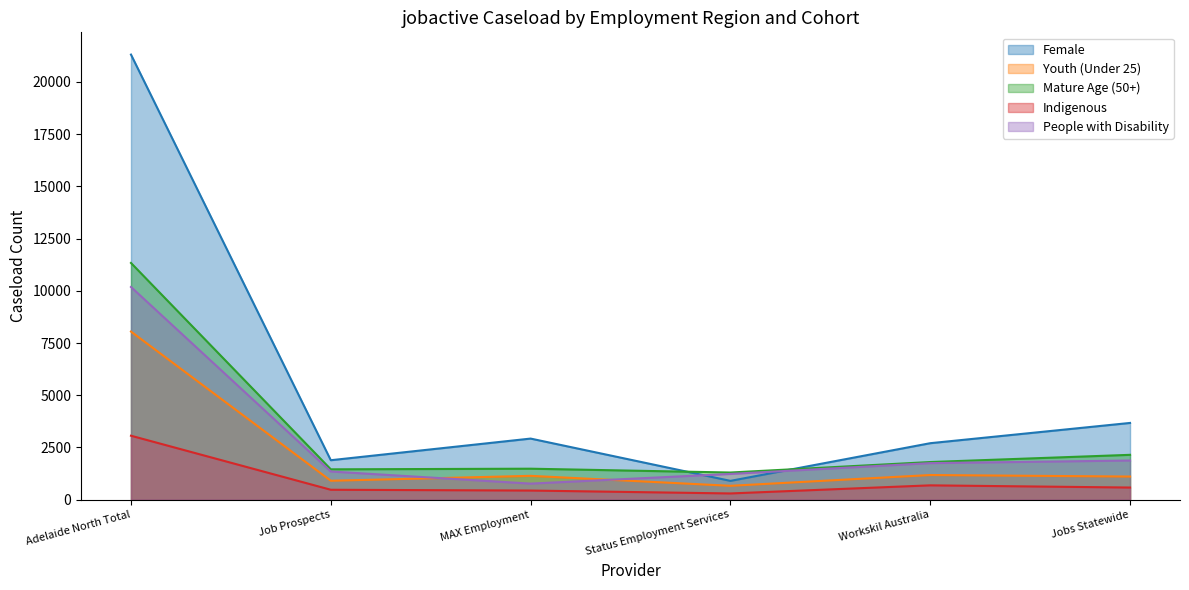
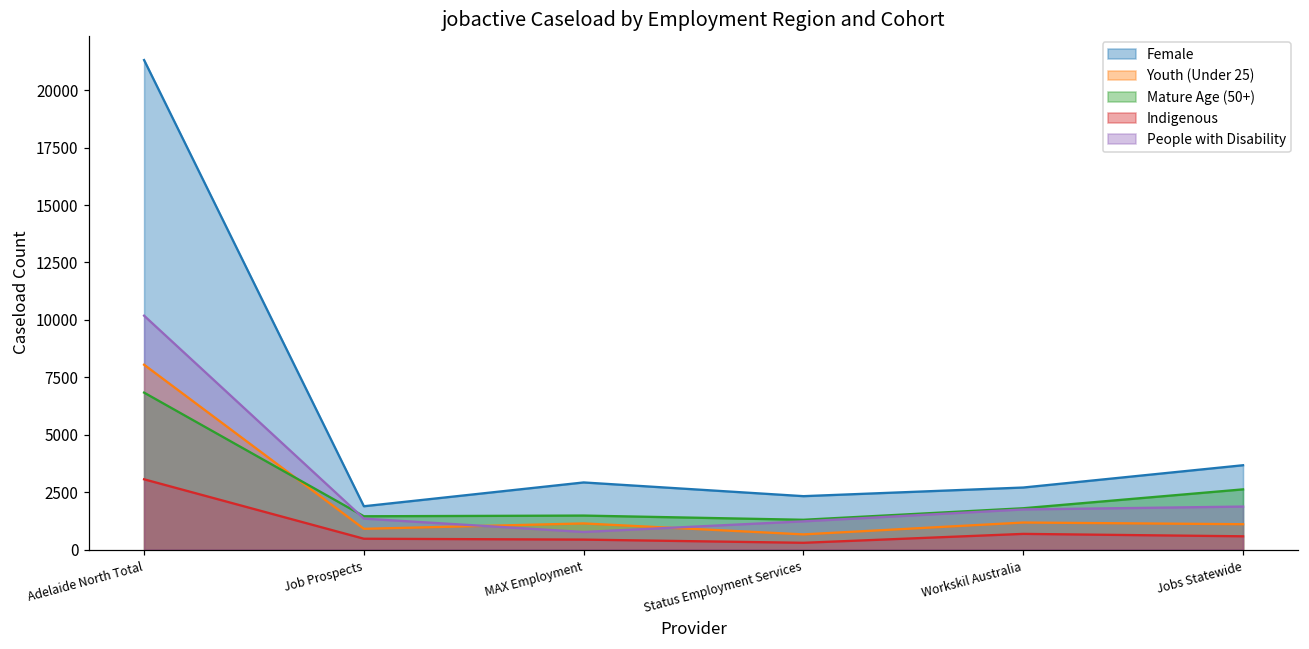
  {
    "Female": {
      "Adelaide North Total": 21300,
      "Job Prospects": 1900,
      "MAX Employment": 2900,
-     "Status Employment Services": 900,
+     "Status Employment Services": 2300,
      "Workskil Australia": 2700,
      "Jobs Statewide": 3700
    },
    "Mature Age (50+)": {
-     "Adelaide North Total": 11300,
+     "Adelaide North Total": 6800,
      "MAX Employment": 1500,
-     "Jobs Statewide": 2100
+     "Jobs Statewide": 2600
    },
    "People with Disability": {
      "Adelaide North Total": 10200,
      "MAX Employment": 800,
      "Jobs Statewide": 1900
    }
  }
